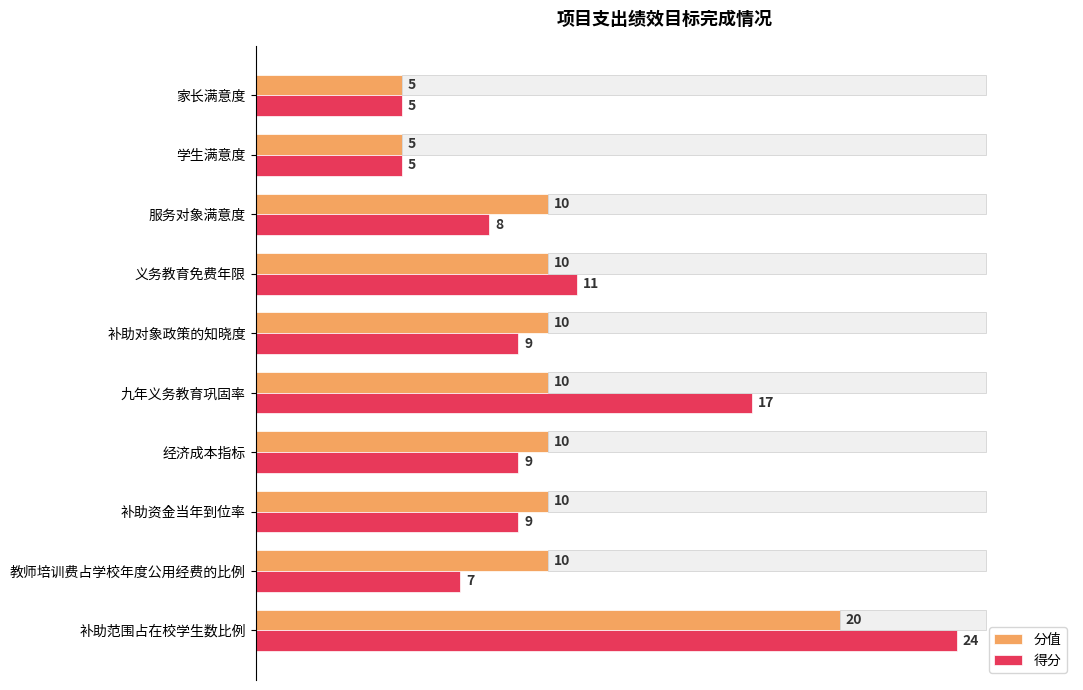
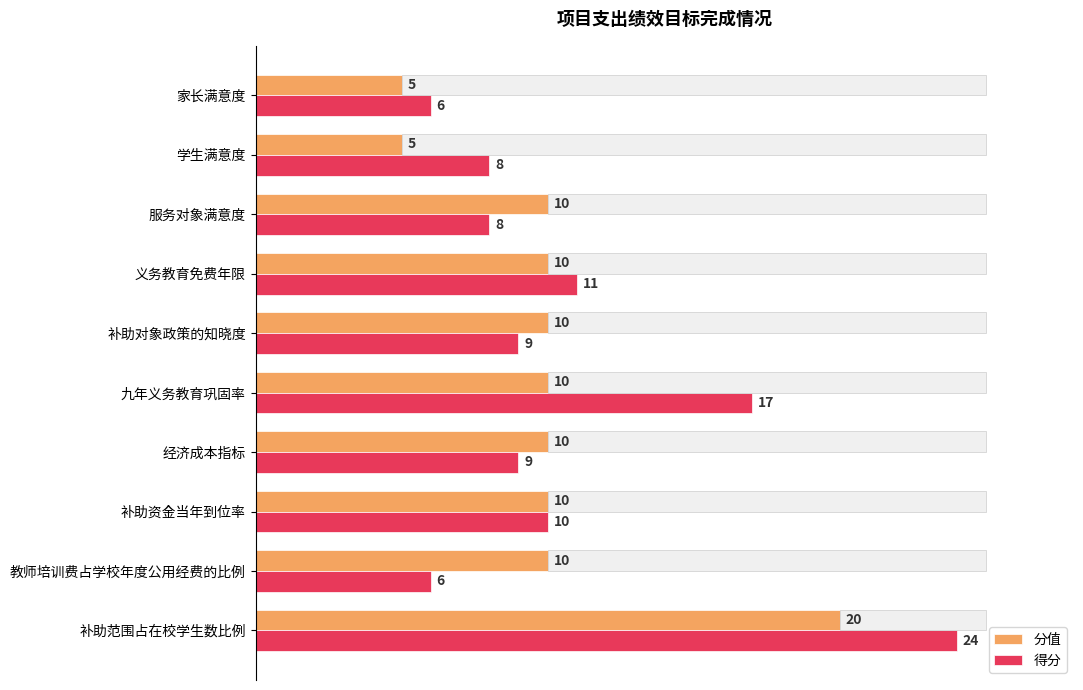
  {
    "分值": {
      "家长满意度": 5,
      "学生满意度": 5,
      "服务对象满意度": 10,
      "义务教育免费年限": 10,
      "补助对象政策的知晓度": 10,
      "九年义务教育巩固率": 10,
      "经济成本指标": 10,
      "补助资金当年到位率": 10,
      "教师培训费占学校年度公用经费的比例": 10,
      "补助范围占在校学生数比例": 20
    },
    "得分": {
-     "家长满意度": 5,
-     "学生满意度": 5,
+     "家长满意度": 6,
+     "学生满意度": 8,
      "服务对象满意度": 8,
      "义务教育免费年限": 11,
      "补助对象政策的知晓度": 9,
      "九年义务教育巩固率": 17,
      "经济成本指标": 9,
-     "补助资金当年到位率": 9,
-     "教师培训费占学校年度公用经费的比例": 7,
+     "补助资金当年到位率": 10,
+     "教师培训费占学校年度公用经费的比例": 6,
      "补助范围占在校学生数比例": 24
    }
  }
